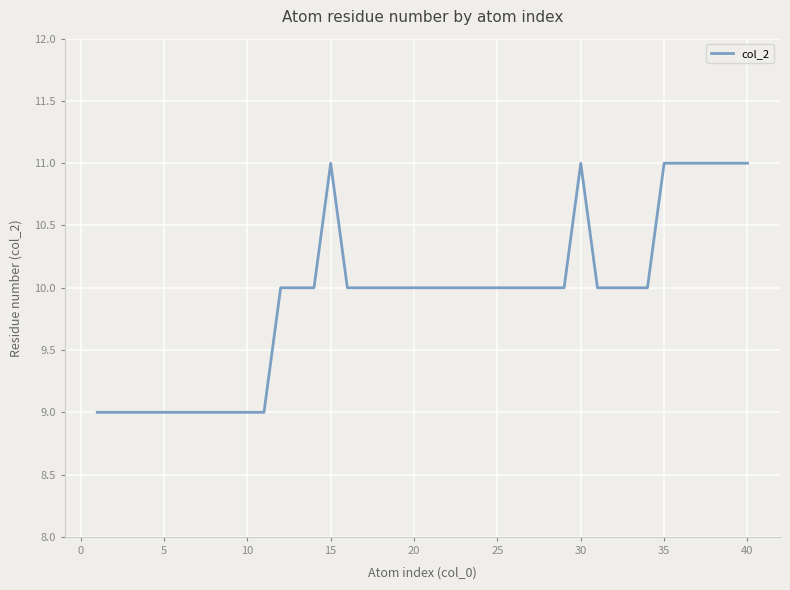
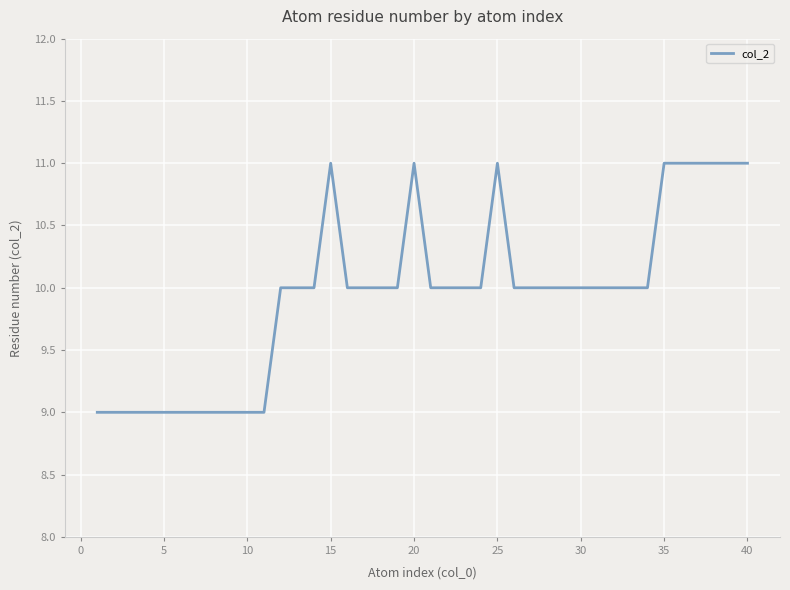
  {
    "5": 9,
    "10": 9,
    "15": 11,
-   "20": 10,
-   "25": 10,
-   "30": 11,
+   "20": 11,
+   "25": 11,
+   "30": 10,
    "35": 11,
    "40": 11
  }
